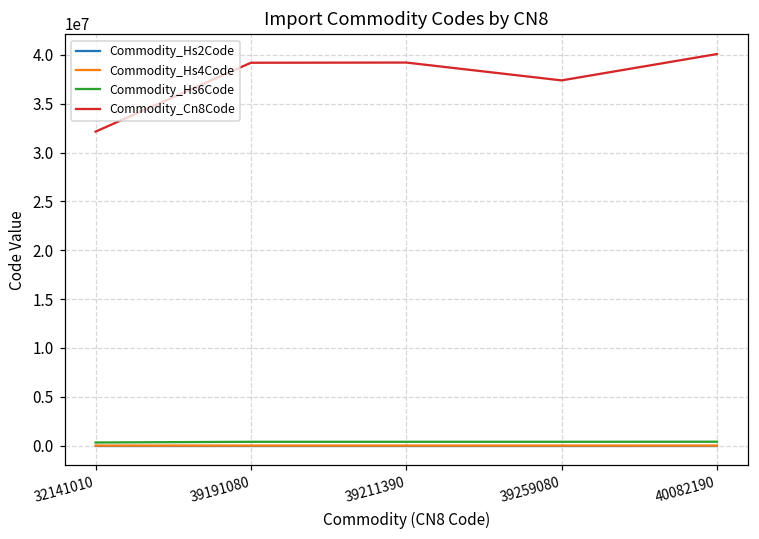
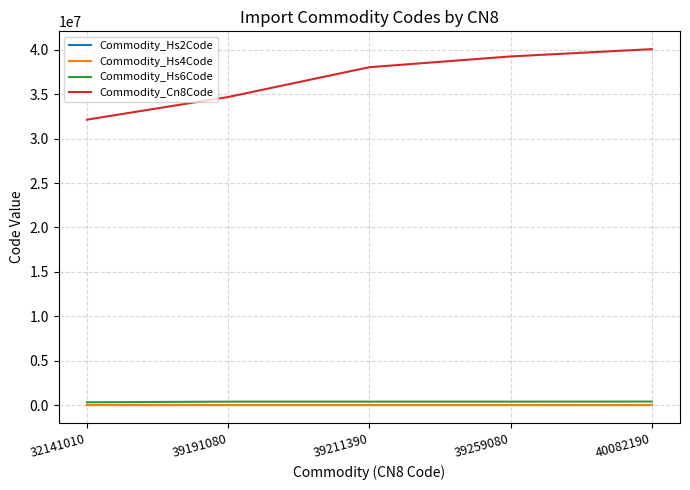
  {
    "Commodity_Hs4Code": {
      "32141010": 0,
      "39191080": 0,
      "39211390": 0,
      "39259080": 0,
      "40082190": 0
    },
    "Commodity_Hs6Code": {
      "32141010": 0,
      "39191080": 0,
      "39211390": 0,
      "39259080": 0,
      "40082190": 0
    },
    "Commodity_Cn8Code": {
      "32141010": 32000000,
-     "39191080": 39000000,
-     "39211390": 39000000,
-     "39259080": 37000000,
+     "39191080": 35000000,
+     "39211390": 38000000,
+     "39259080": 39000000,
      "40082190": 40000000
    }
  }
